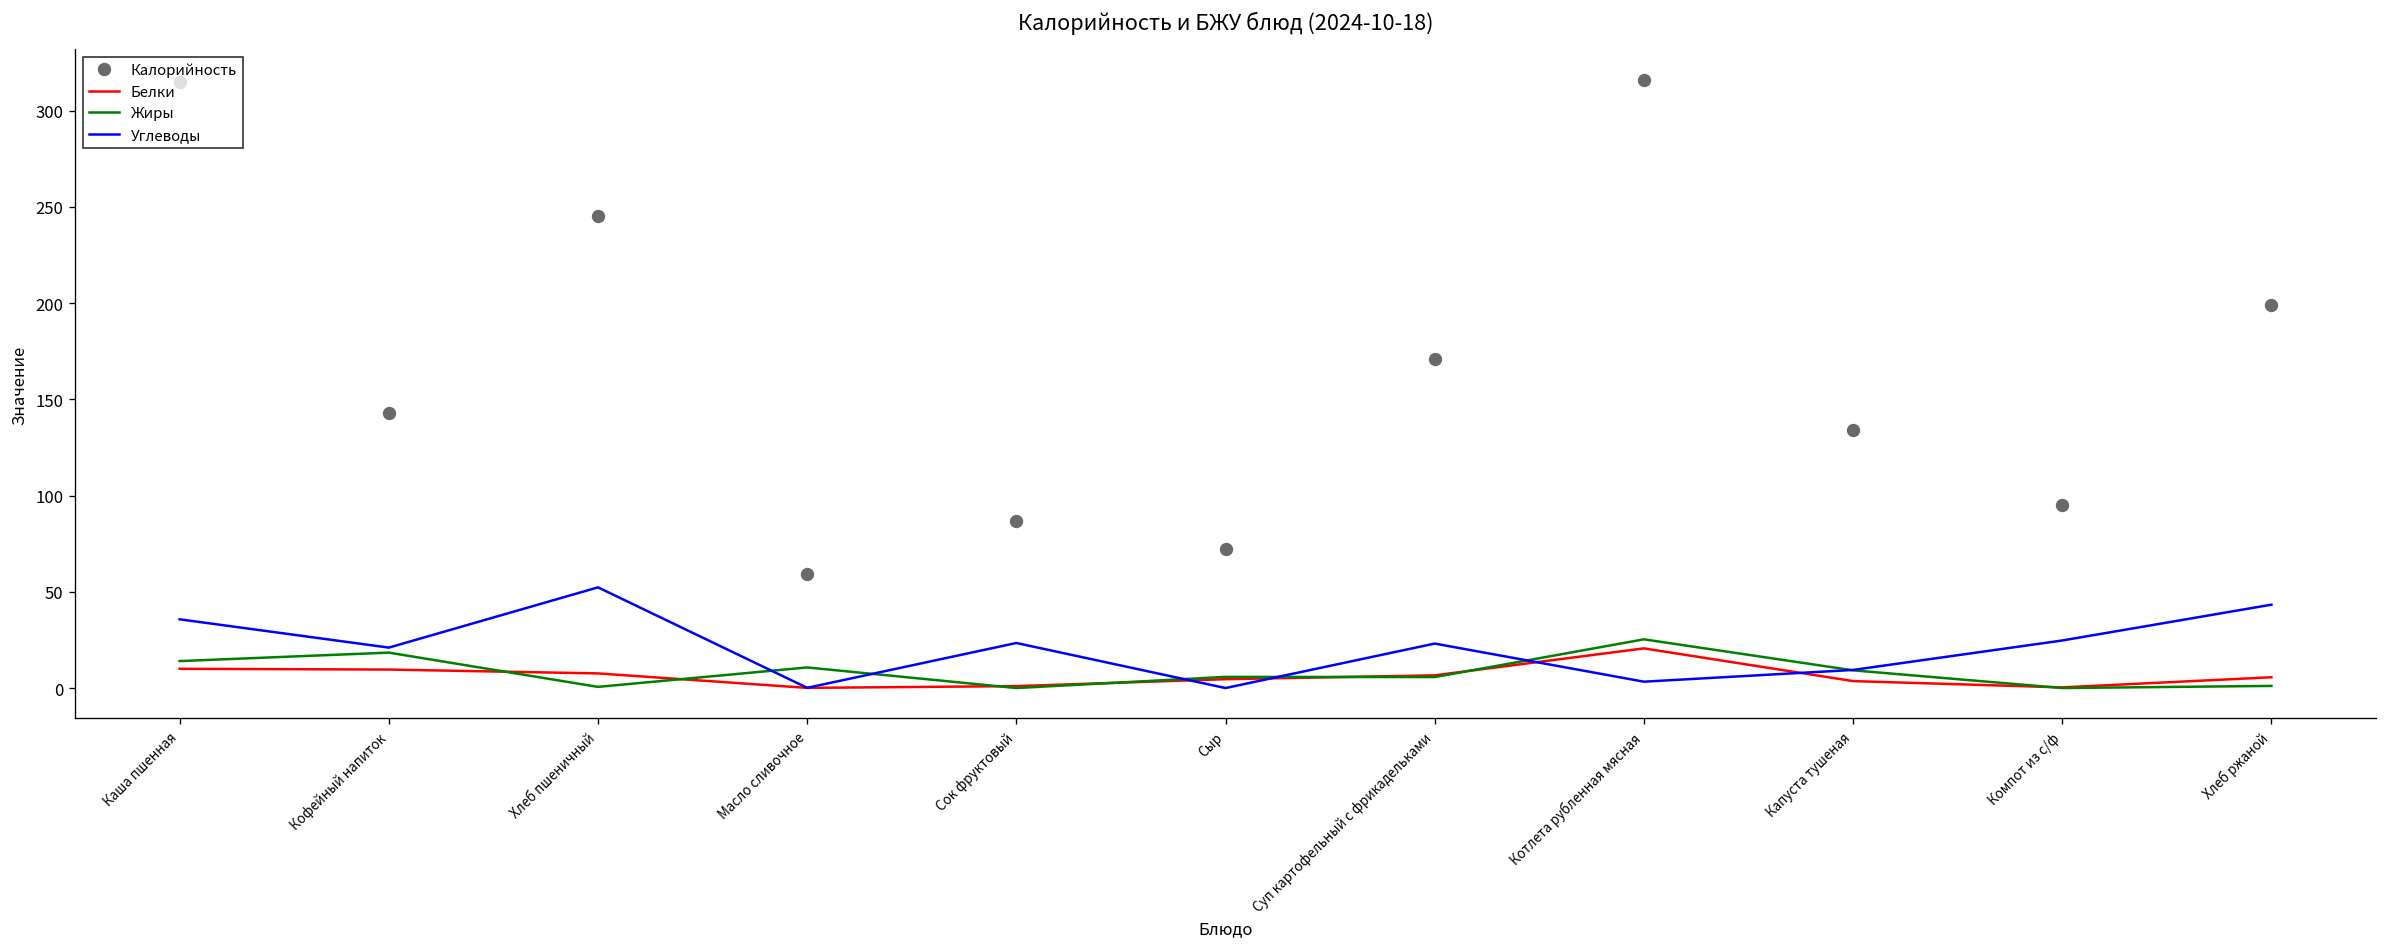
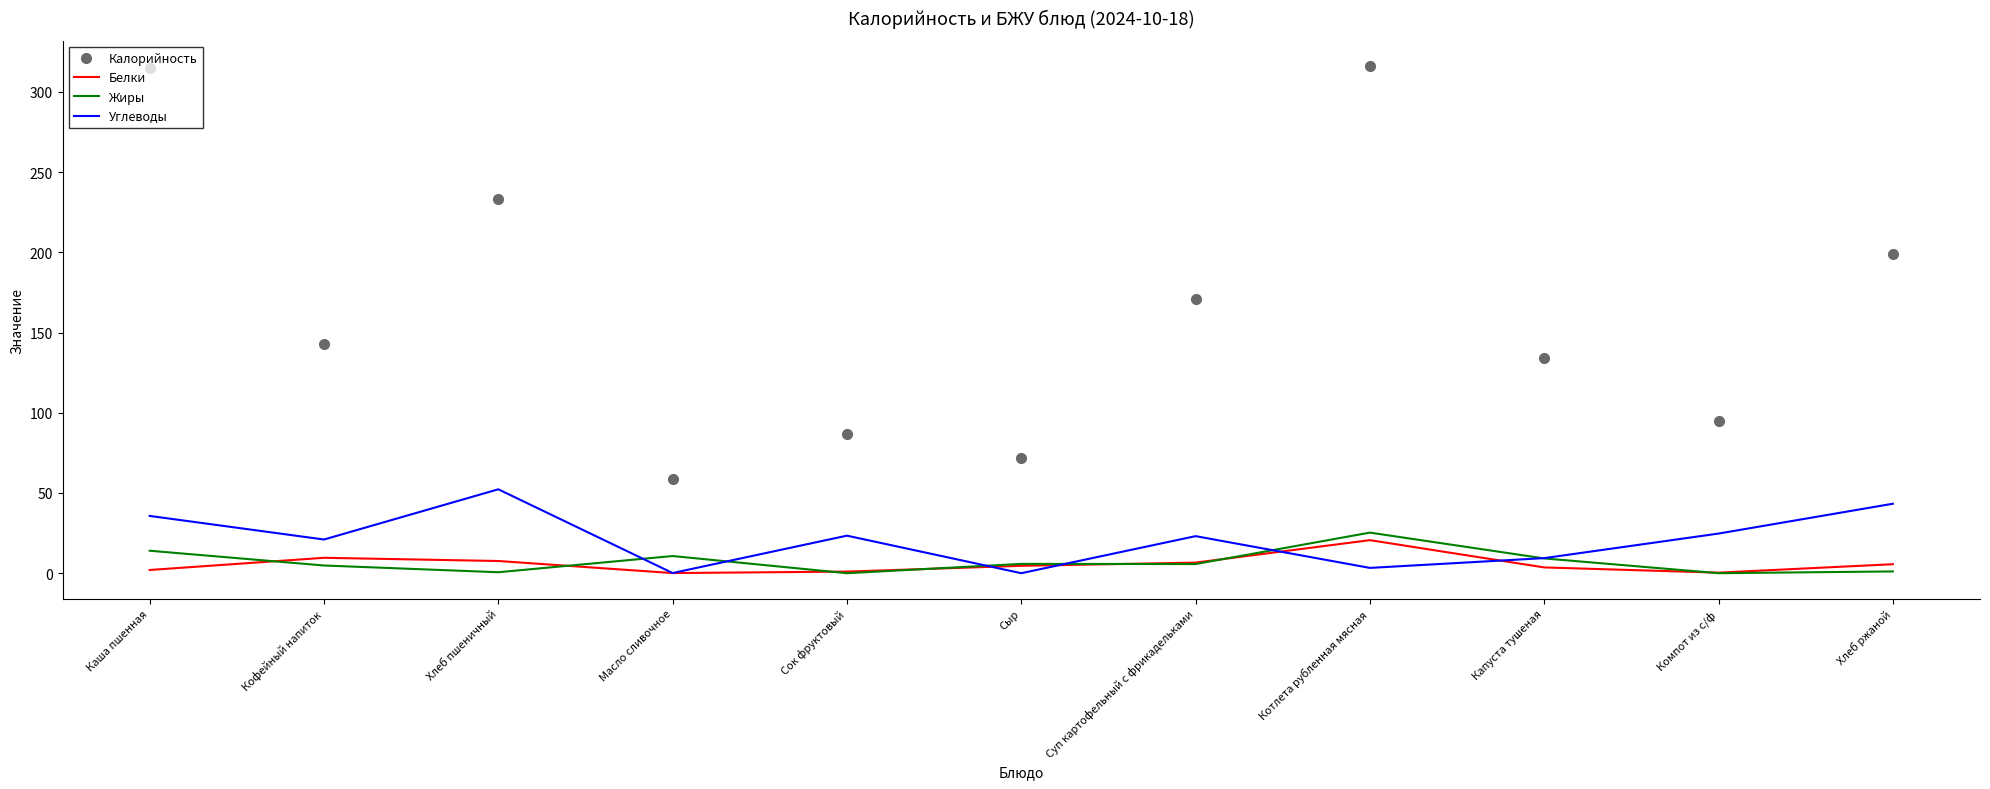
  {
    "Калорийность": {
      "Кофейный напиток": 143,
-     "Хлеб пшеничный": 245,
+     "Хлеб пшеничный": 233,
      "Масло сливочное": 59,
      "Сок фруктовый": 87,
      "Сыр": 72,
      "Суп картофельный с фрикадельками": 171,
      "Котлета рубленная мясная": 316,
      "Капуста тушеная": 134,
      "Компот из с/ф": 95,
      "Хлеб ржаной": 199
    },
    "Белки": {
-     "Каша пшенная": 10,
+     "Каша пшенная": 2,
      "Кофейный напиток": 10,
      "Хлеб пшеничный": 8,
      "Котлета рубленная мясная": 21,
      "Капуста тушеная": 4,
      "Хлеб ржаной": 6
    },
    "Жиры": {
      "Каша пшенная": 14,
-     "Кофейный напиток": 18,
+     "Кофейный напиток": 5,
      "Хлеб пшеничный": 1,
      "Масло сливочное": 11,
      "Котлета рубленная мясная": 25,
      "Хлеб ржаной": 1
    },
    "Углеводы": {
      "Каша пшенная": 36,
      "Кофейный напиток": 21,
      "Хлеб пшеничный": 52,
      "Сок фруктовый": 23,
      "Сыр": 0,
      "Суп картофельный с фрикадельками": 23,
      "Котлета рубленная мясная": 3,
      "Компот из с/ф": 25,
      "Хлеб ржаной": 43
    }
  }
